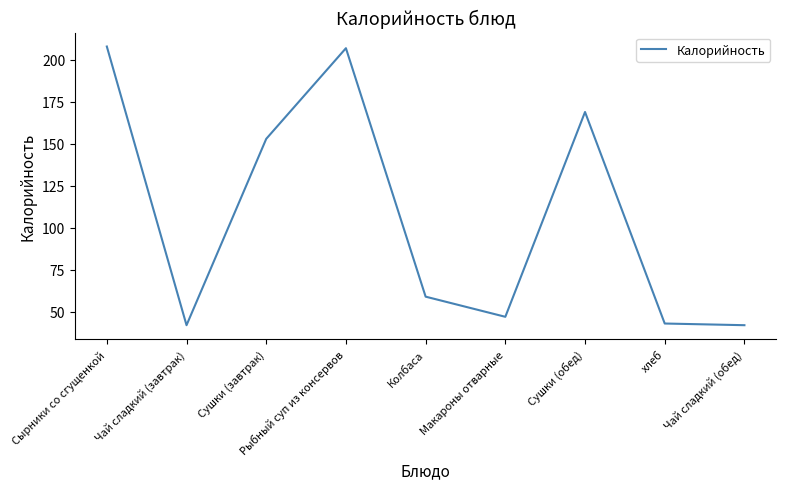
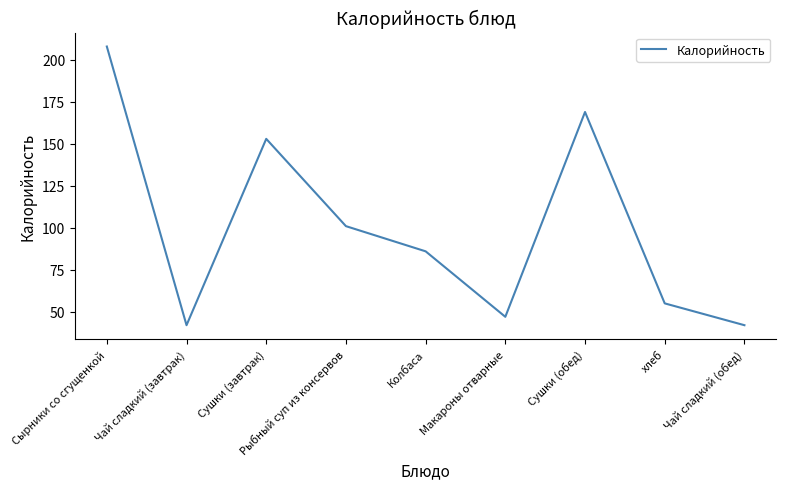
  {
    "Сырники со сгущенкой": 208,
    "Чай сладкий (завтрак)": 42,
    "Сушки (завтрак)": 153,
-   "Рыбный суп из консервов": 207,
-   "Колбаса": 59,
+   "Рыбный суп из консервов": 101,
+   "Колбаса": 86,
    "Макароны отварные": 47,
    "Сушки (обед)": 169,
-   "хлеб": 43,
+   "хлеб": 55,
    "Чай сладкий (обед)": 42
  }
